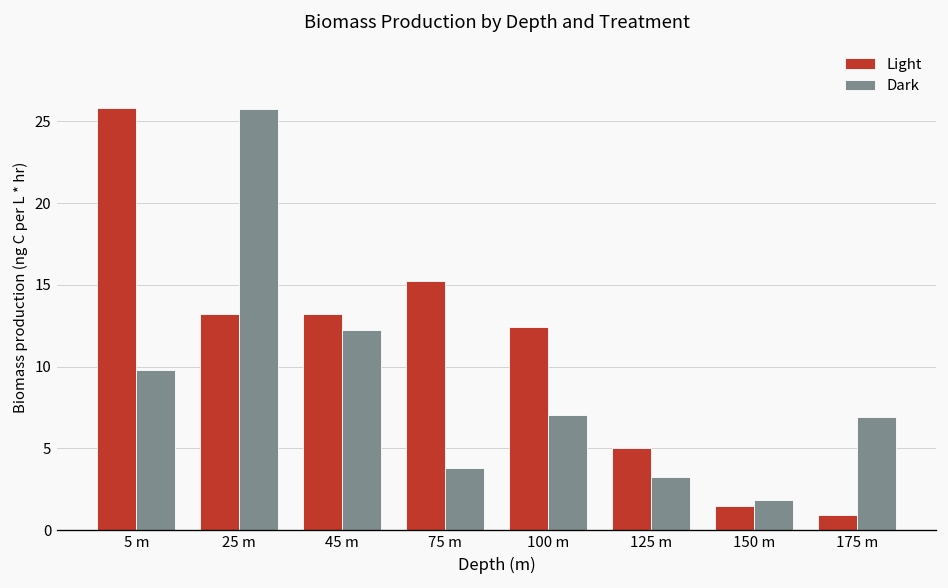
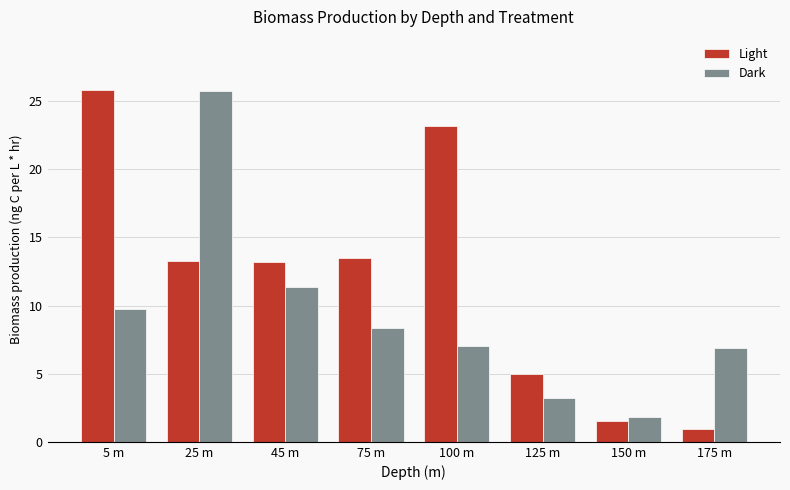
  {
    "Light": {
      "5 m": 25.8,
      "25 m": 13.2,
      "45 m": 13.2,
-     "75 m": 15.2,
-     "100 m": 12.4,
+     "75 m": 13.5,
+     "100 m": 23.1,
      "125 m": 5.0,
      "150 m": 1.5,
      "175 m": 1.0
    },
    "Dark": {
      "5 m": 9.8,
      "25 m": 25.7,
-     "45 m": 12.2,
-     "75 m": 3.8,
+     "45 m": 11.3,
+     "75 m": 8.3,
      "100 m": 7.0,
      "125 m": 3.2,
      "150 m": 1.8,
      "175 m": 6.9
    }
  }
